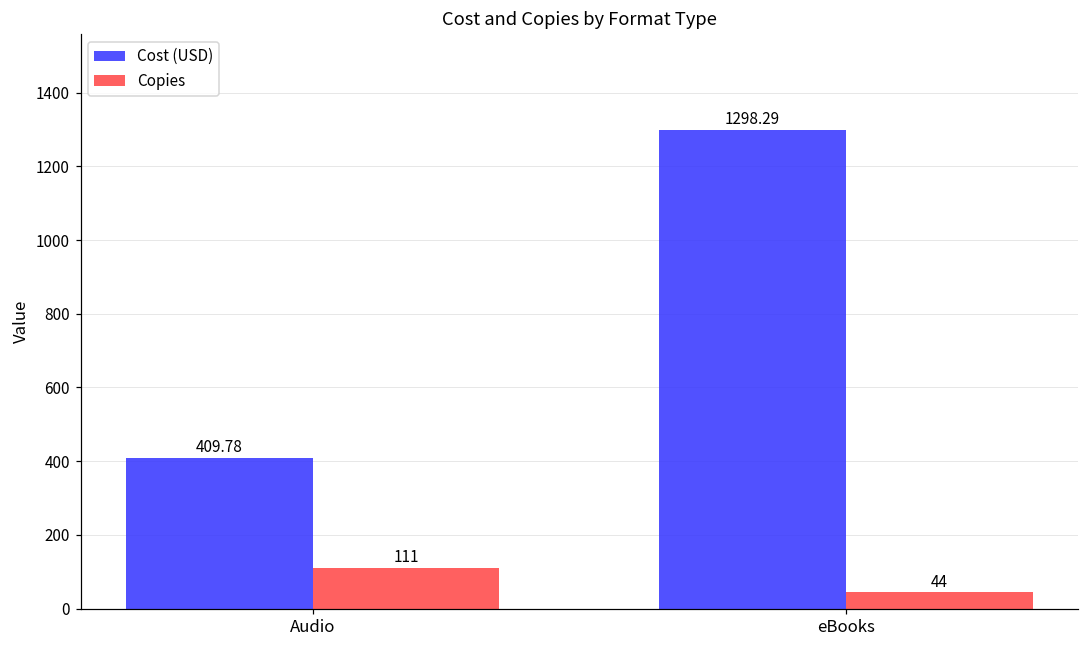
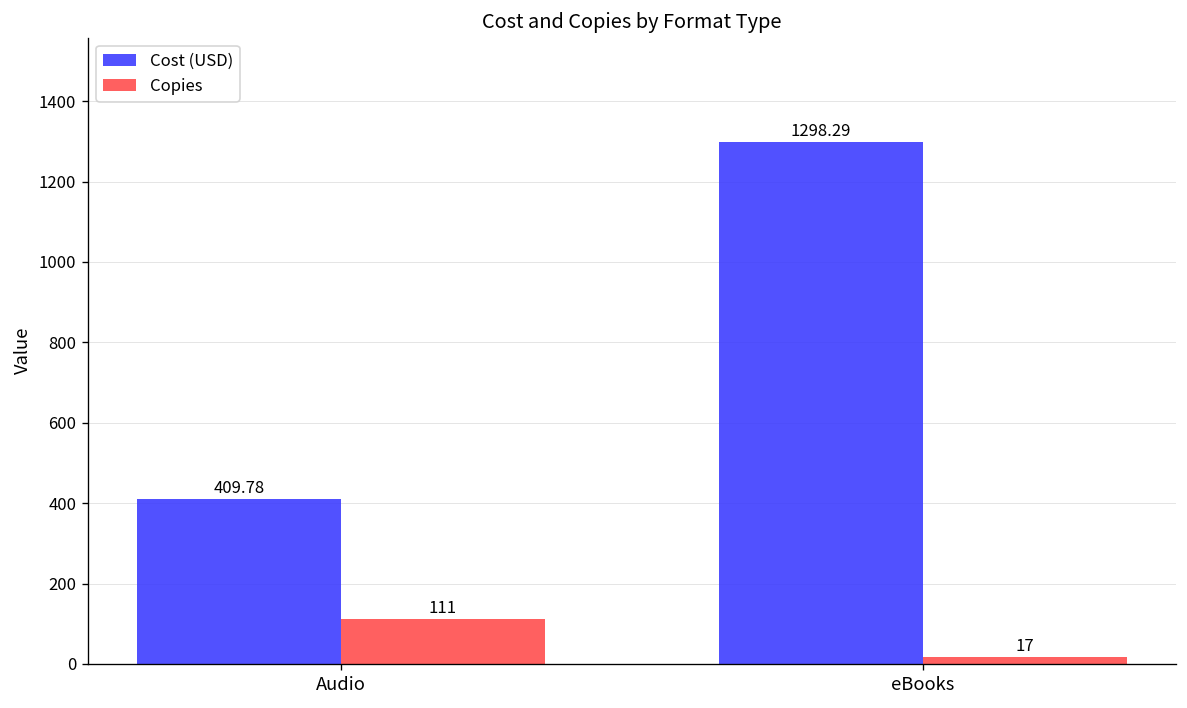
  {
    "Cost (USD)": {
      "Audio": 409.78,
      "eBooks": 1298.29
    },
    "Copies": {
      "Audio": 111,
-     "eBooks": 44
+     "eBooks": 17
    }
  }
